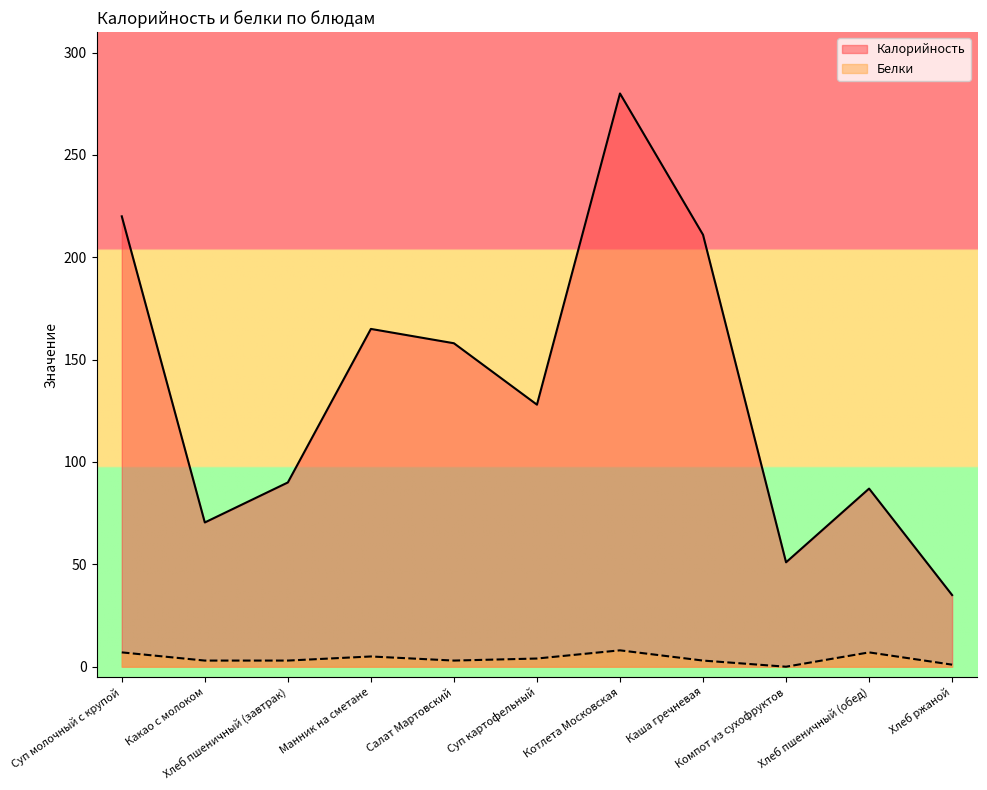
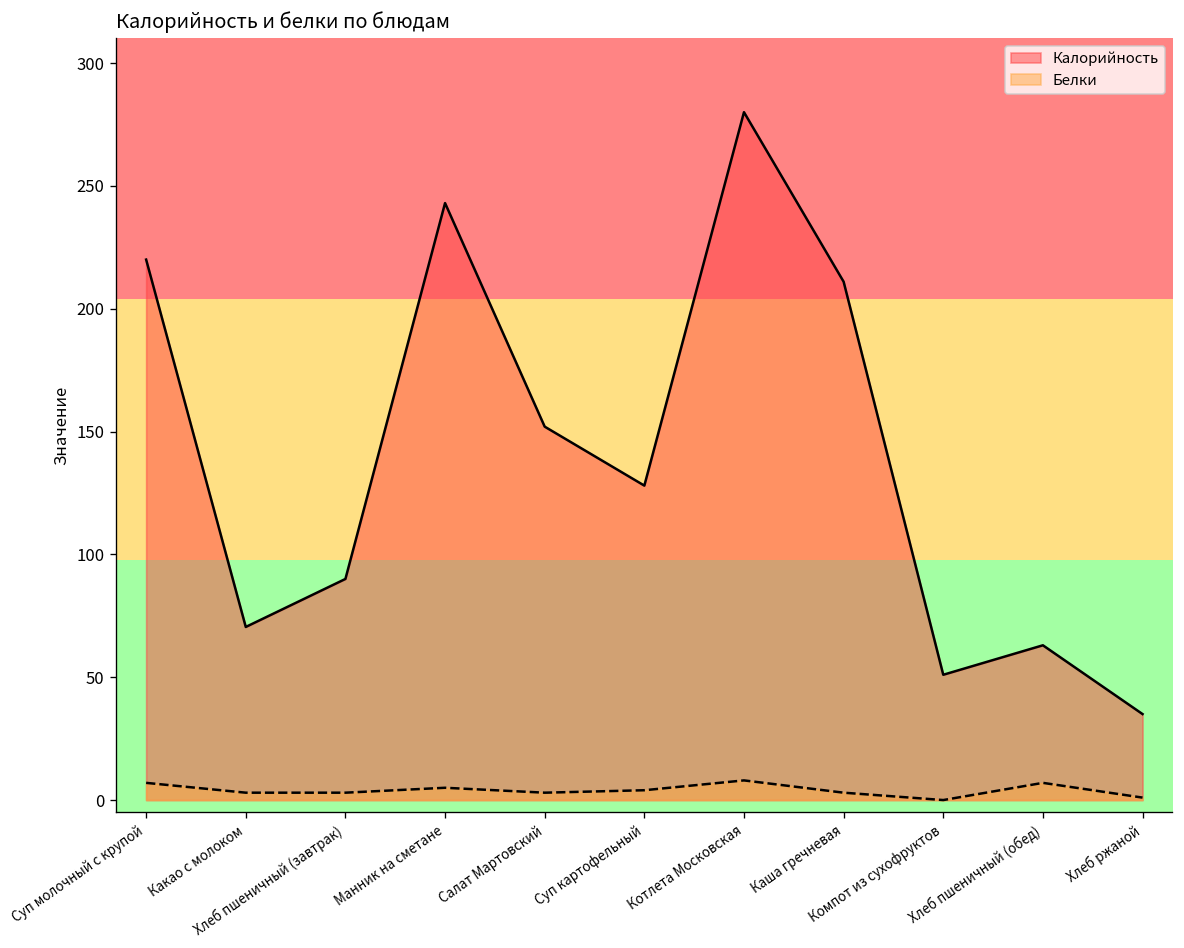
  {
    "Калорийность": {
      "Суп молочный с крупой": 220,
      "Какао с молоком": 70,
      "Хлеб пшеничный (завтрак)": 90,
-     "Манник на сметане": 165,
-     "Салат Мартовский": 158,
+     "Манник на сметане": 243,
+     "Салат Мартовский": 152,
      "Суп картофельный": 128,
      "Котлета Московская": 280,
      "Каша гречневая": 211,
      "Компот из сухофруктов": 51,
-     "Хлеб пшеничный (обед)": 87,
+     "Хлеб пшеничный (обед)": 63,
      "Хлеб ржаной": 35
    },
    "Белки": {
      "Суп молочный с крупой": 7,
      "Какао с молоком": 3,
      "Хлеб пшеничный (завтрак)": 3,
      "Манник на сметане": 5,
      "Салат Мартовский": 3,
      "Суп картофельный": 4,
      "Котлета Московская": 8,
      "Каша гречневая": 3,
      "Компот из сухофруктов": 0,
      "Хлеб пшеничный (обед)": 7,
      "Хлеб ржаной": 1
    }
  }
